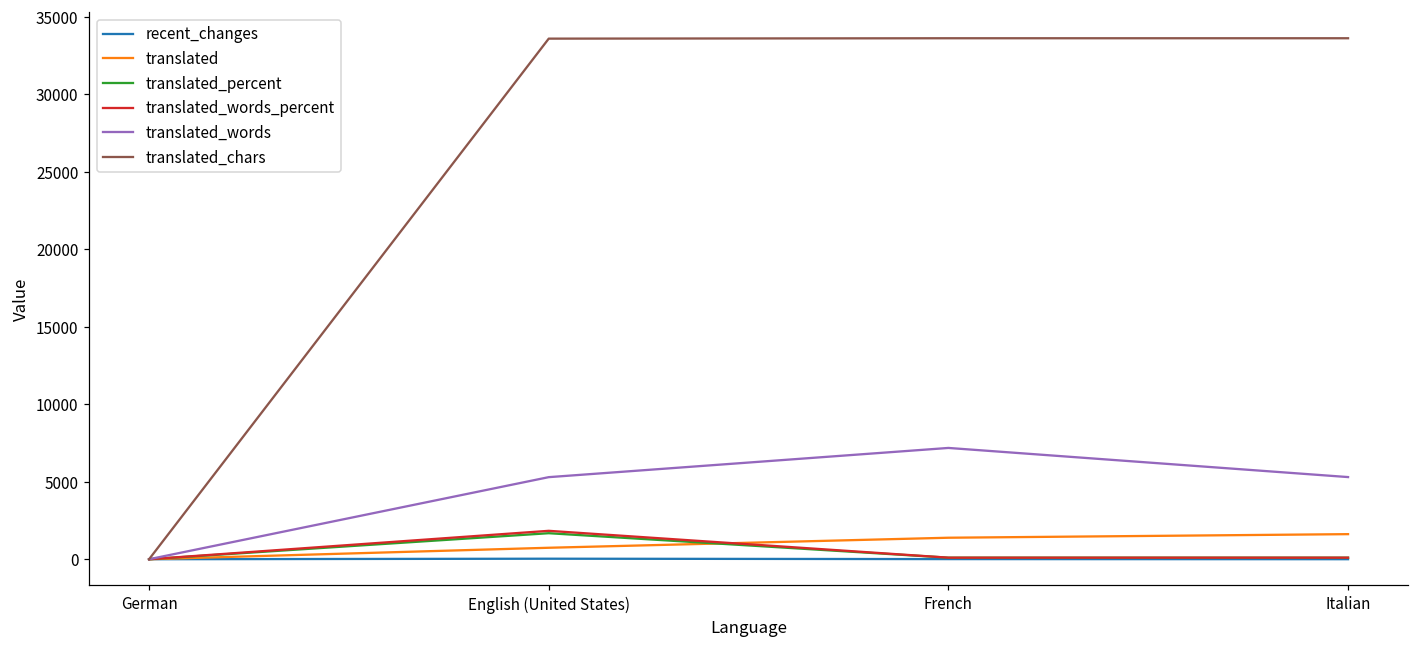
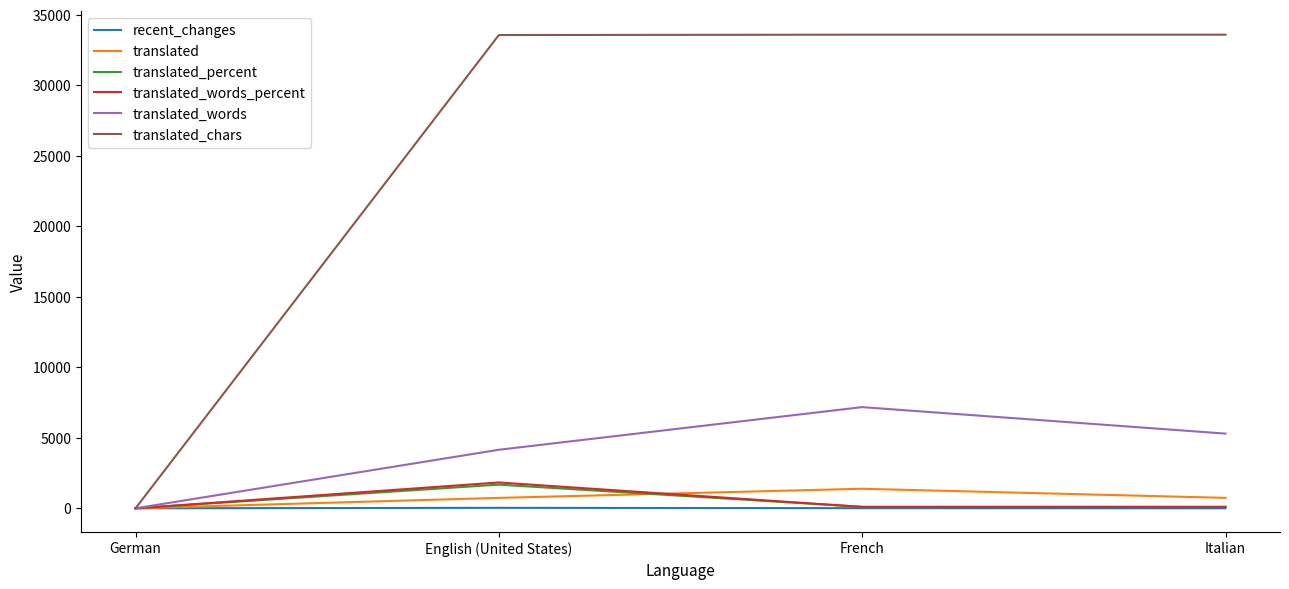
  {
    "recent_changes": {
      "English (United States)": 0
    },
    "translated": {
      "English (United States)": 700,
      "French": 1400,
-     "Italian": 1600
+     "Italian": 700
    },
    "translated_words": {
-     "English (United States)": 5300,
+     "English (United States)": 4200,
      "French": 7200,
      "Italian": 5300
    },
    "translated_chars": {
      "English (United States)": 33600,
      "French": 33600,
      "Italian": 33600
    }
  }
